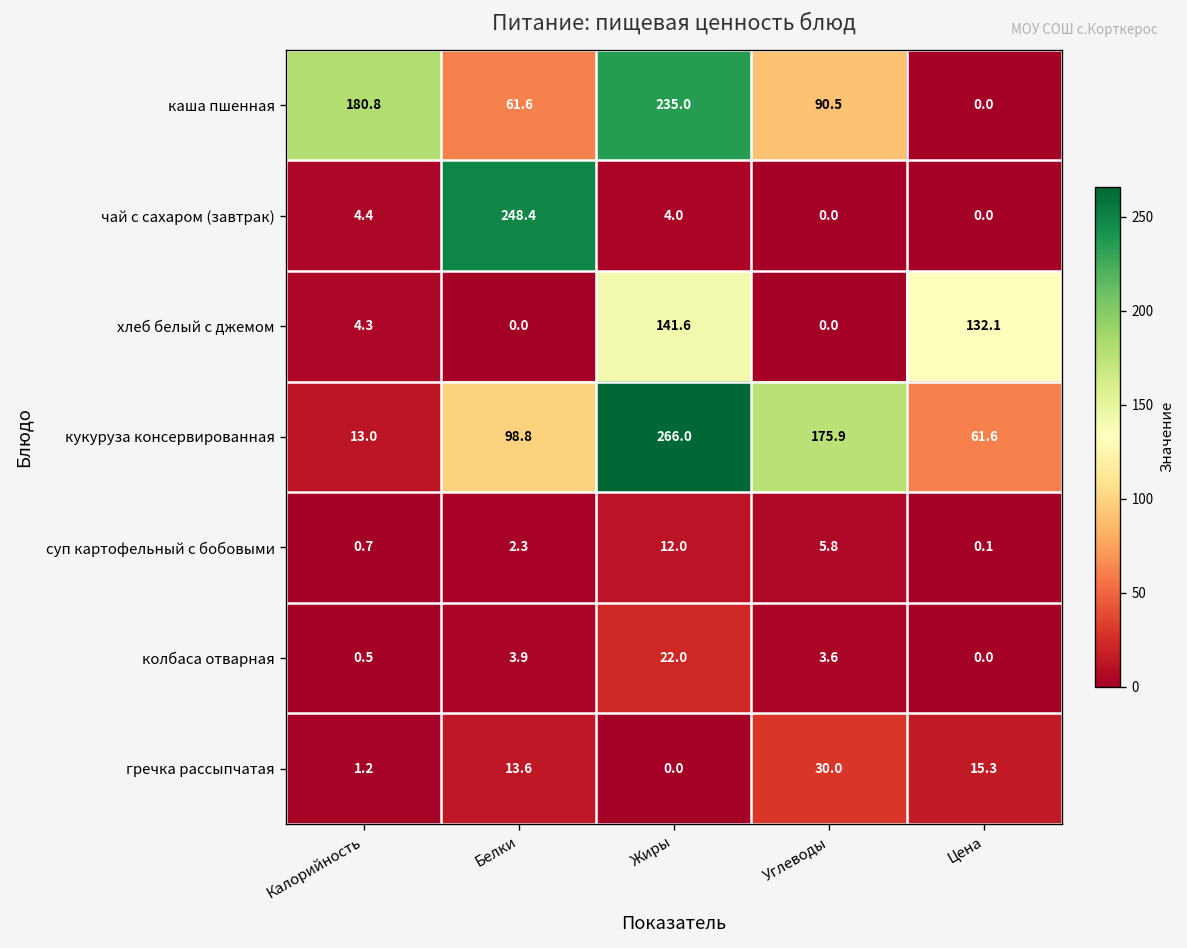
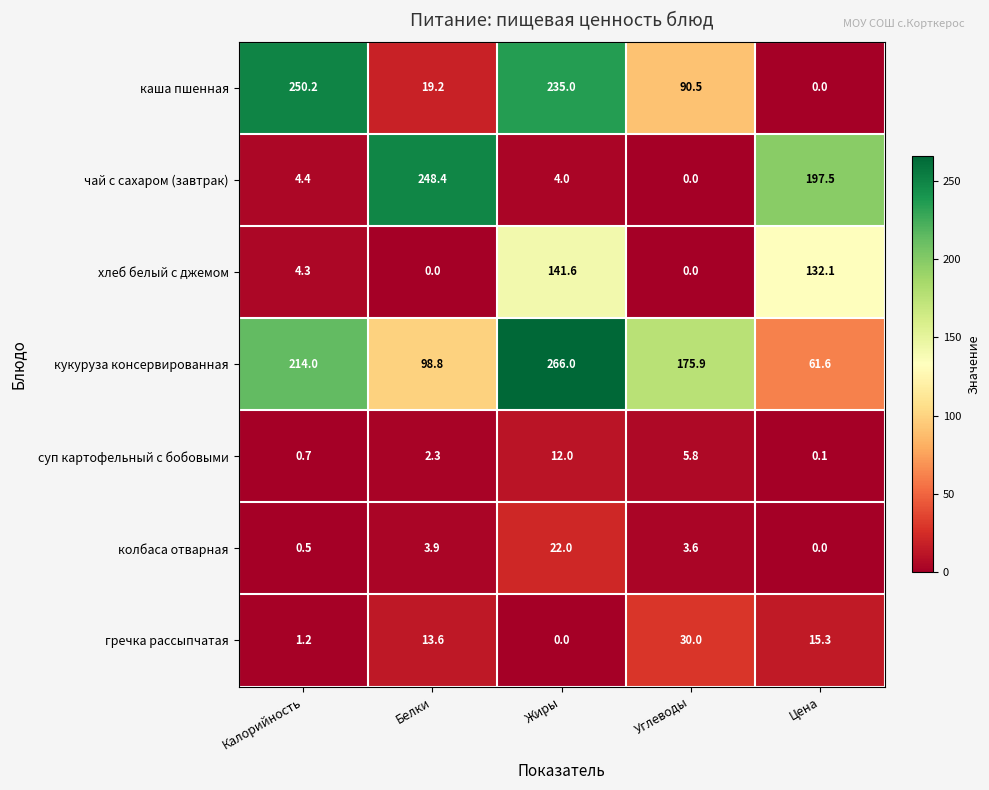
  {
    "каша пшенная": {
-     "Калорийность": 180.8,
-     "Белки": 61.6,
+     "Калорийность": 250.2,
+     "Белки": 19.2,
      "Жиры": 235.0,
      "Углеводы": 90.5,
      "Цена": 0.0
    },
    "чай с сахаром (завтрак)": {
      "Калорийность": 4.4,
      "Белки": 248.4,
      "Жиры": 4.0,
      "Углеводы": 0.0,
-     "Цена": 0.0
+     "Цена": 197.5
    },
    "хлеб белый с джемом": {
      "Калорийность": 4.3,
      "Белки": 0.0,
      "Жиры": 141.6,
      "Углеводы": 0.0,
      "Цена": 132.1
    },
    "кукуруза консервированная": {
-     "Калорийность": 13.0,
+     "Калорийность": 214.0,
      "Белки": 98.8,
      "Жиры": 266.0,
      "Углеводы": 175.9,
      "Цена": 61.6
    },
    "суп картофельный с бобовыми": {
      "Калорийность": 0.7,
      "Белки": 2.3,
      "Жиры": 12.0,
      "Углеводы": 5.8,
      "Цена": 0.1
    },
    "колбаса отварная": {
      "Калорийность": 0.5,
      "Белки": 3.9,
      "Жиры": 22.0,
      "Углеводы": 3.6,
      "Цена": 0.0
    },
    "гречка рассыпчатая": {
      "Калорийность": 1.2,
      "Белки": 13.6,
      "Жиры": 0.0,
      "Углеводы": 30.0,
      "Цена": 15.3
    }
  }
